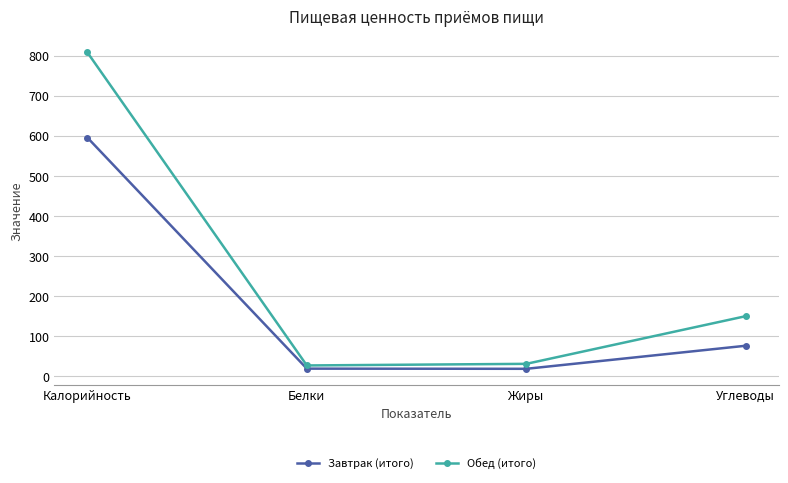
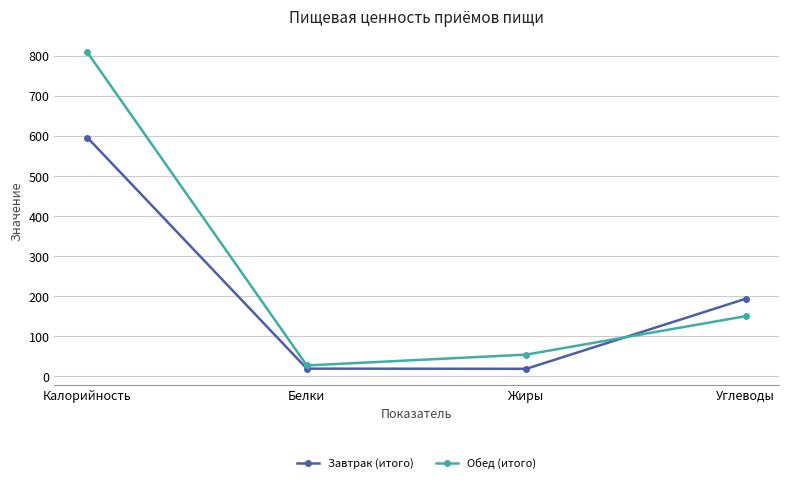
  {
    "Завтрак (итого)": {
      "Калорийность": 600,
      "Белки": 20,
      "Жиры": 20,
-     "Углеводы": 80
+     "Углеводы": 190
    },
    "Обед (итого)": {
      "Калорийность": 810,
      "Белки": 30,
-     "Жиры": 30,
+     "Жиры": 50,
      "Углеводы": 150
    }
  }
